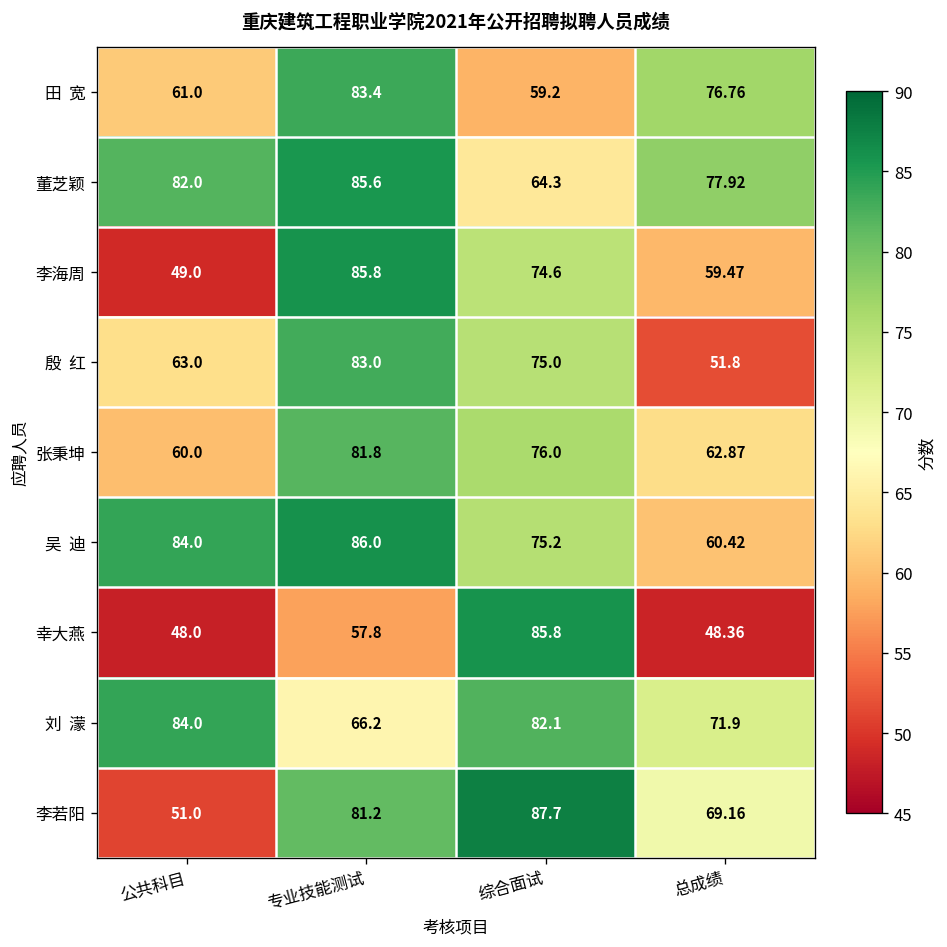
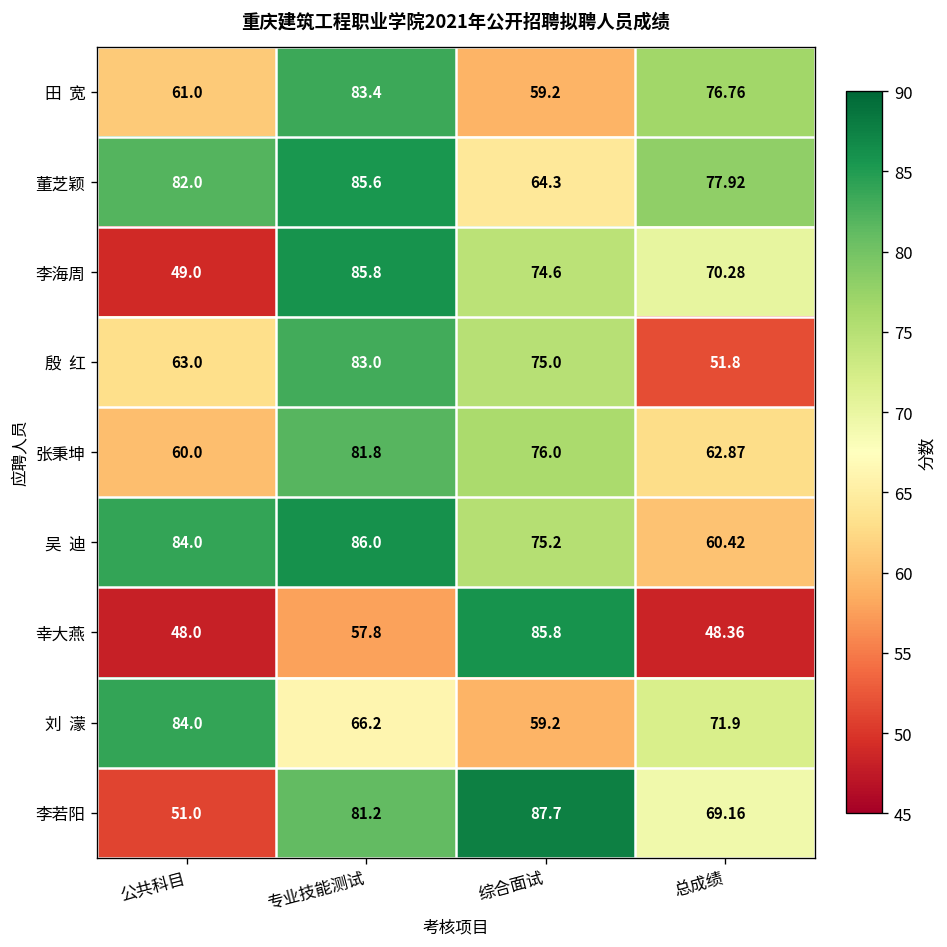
  {
    "田 宽": {
      "公共科目": 61.0,
      "专业技能测试": 83.4,
      "综合面试": 59.2,
      "总成绩": 76.76
    },
    "董芝颖": {
      "公共科目": 82.0,
      "专业技能测试": 85.6,
      "综合面试": 64.3,
      "总成绩": 77.92
    },
    "李海周": {
      "公共科目": 49.0,
      "专业技能测试": 85.8,
      "综合面试": 74.6,
-     "总成绩": 59.47
+     "总成绩": 70.28
    },
    "殷 红": {
      "公共科目": 63.0,
      "专业技能测试": 83.0,
      "综合面试": 75.0,
      "总成绩": 51.8
    },
    "张秉坤": {
      "公共科目": 60.0,
      "专业技能测试": 81.8,
      "综合面试": 76.0,
      "总成绩": 62.87
    },
    "吴 迪": {
      "公共科目": 84.0,
      "专业技能测试": 86.0,
      "综合面试": 75.2,
      "总成绩": 60.42
    },
    "幸大燕": {
      "公共科目": 48.0,
      "专业技能测试": 57.8,
      "综合面试": 85.8,
      "总成绩": 48.36
    },
    "刘 濛": {
      "公共科目": 84.0,
      "专业技能测试": 66.2,
-     "综合面试": 82.1,
+     "综合面试": 59.2,
      "总成绩": 71.9
    },
    "李若阳": {
      "公共科目": 51.0,
      "专业技能测试": 81.2,
      "综合面试": 87.7,
      "总成绩": 69.16
    }
  }
